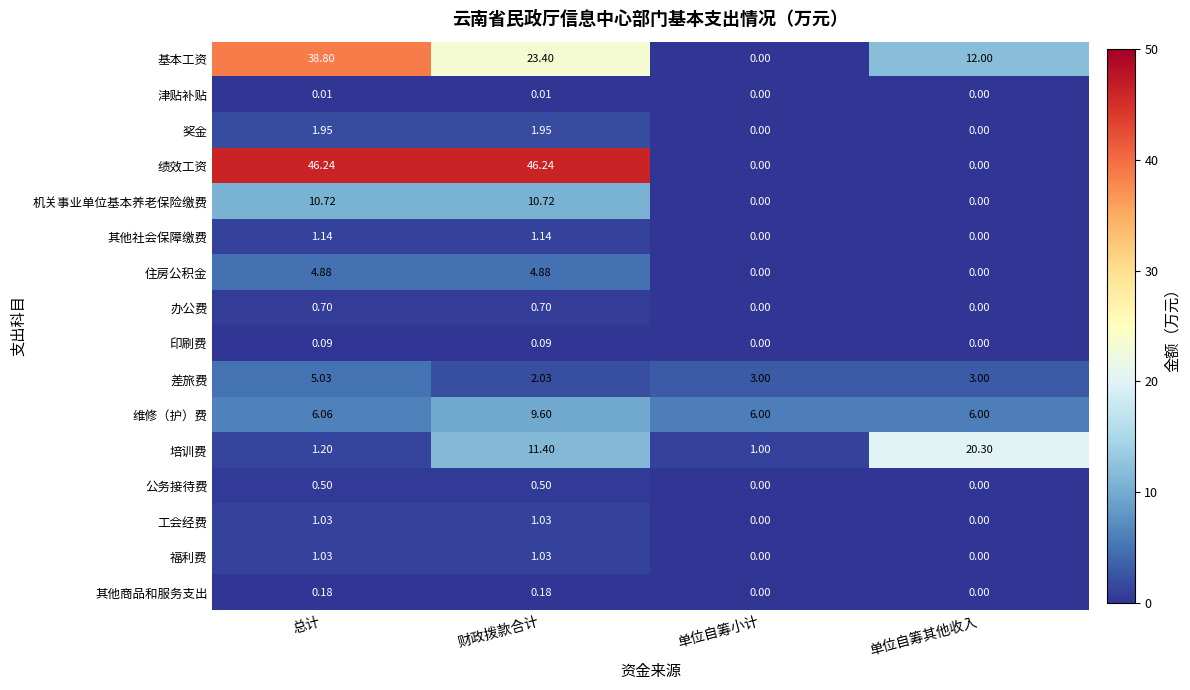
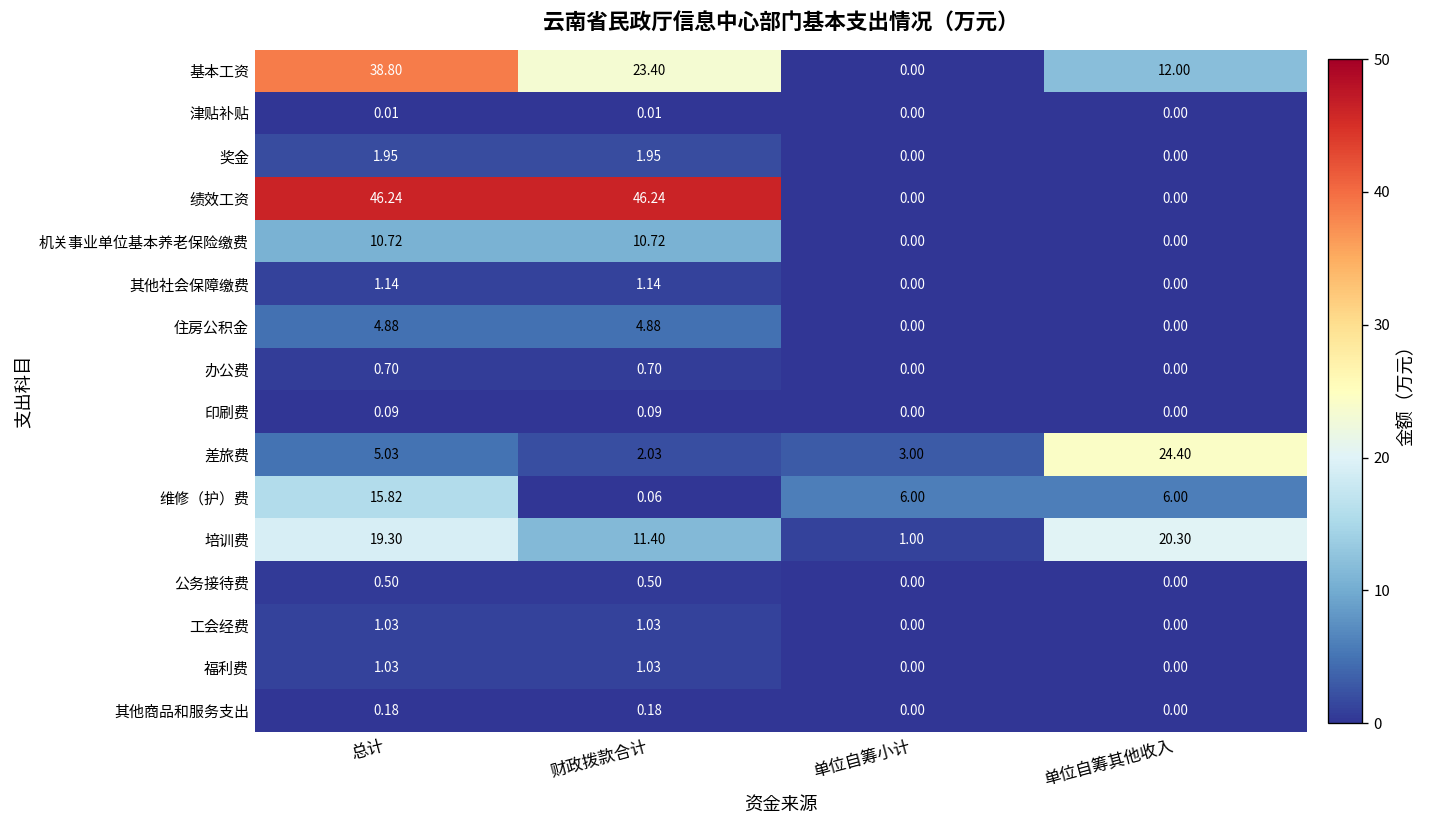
  {
    "基本工资": {
      "总计": 38.80,
      "财政拨款合计": 23.40,
      "单位自筹小计": 0.00,
      "单位自筹其他收入": 12.00
    },
    "津贴补贴": {
      "总计": 0.01,
      "财政拨款合计": 0.01,
      "单位自筹小计": 0.00,
      "单位自筹其他收入": 0.00
    },
    "奖金": {
      "总计": 1.95,
      "财政拨款合计": 1.95,
      "单位自筹小计": 0.00,
      "单位自筹其他收入": 0.00
    },
    "绩效工资": {
      "总计": 46.24,
      "财政拨款合计": 46.24,
      "单位自筹小计": 0.00,
      "单位自筹其他收入": 0.00
    },
    "机关事业单位基本养老保险缴费": {
      "总计": 10.72,
      "财政拨款合计": 10.72,
      "单位自筹小计": 0.00,
      "单位自筹其他收入": 0.00
    },
    "其他社会保障缴费": {
      "总计": 1.14,
      "财政拨款合计": 1.14,
      "单位自筹小计": 0.00,
      "单位自筹其他收入": 0.00
    },
    "住房公积金": {
      "总计": 4.88,
      "财政拨款合计": 4.88,
      "单位自筹小计": 0.00,
      "单位自筹其他收入": 0.00
    },
    "办公费": {
      "总计": 0.70,
      "财政拨款合计": 0.70,
      "单位自筹小计": 0.00,
      "单位自筹其他收入": 0.00
    },
    "印刷费": {
      "总计": 0.09,
      "财政拨款合计": 0.09,
      "单位自筹小计": 0.00,
      "单位自筹其他收入": 0.00
    },
    "差旅费": {
      "总计": 5.03,
      "财政拨款合计": 2.03,
      "单位自筹小计": 3.00,
-     "单位自筹其他收入": 3.00
+     "单位自筹其他收入": 24.40
    },
    "维修（护）费": {
-     "总计": 6.06,
-     "财政拨款合计": 9.60,
+     "总计": 15.82,
+     "财政拨款合计": 0.06,
      "单位自筹小计": 6.00,
      "单位自筹其他收入": 6.00
    },
    "培训费": {
-     "总计": 1.20,
+     "总计": 19.30,
      "财政拨款合计": 11.40,
      "单位自筹小计": 1.00,
      "单位自筹其他收入": 20.30
    },
    "公务接待费": {
      "总计": 0.50,
      "财政拨款合计": 0.50,
      "单位自筹小计": 0.00,
      "单位自筹其他收入": 0.00
    },
    "工会经费": {
      "总计": 1.03,
      "财政拨款合计": 1.03,
      "单位自筹小计": 0.00,
      "单位自筹其他收入": 0.00
    },
    "福利费": {
      "总计": 1.03,
      "财政拨款合计": 1.03,
      "单位自筹小计": 0.00,
      "单位自筹其他收入": 0.00
    },
    "其他商品和服务支出": {
      "总计": 0.18,
      "财政拨款合计": 0.18,
      "单位自筹小计": 0.00,
      "单位自筹其他收入": 0.00
    }
  }
